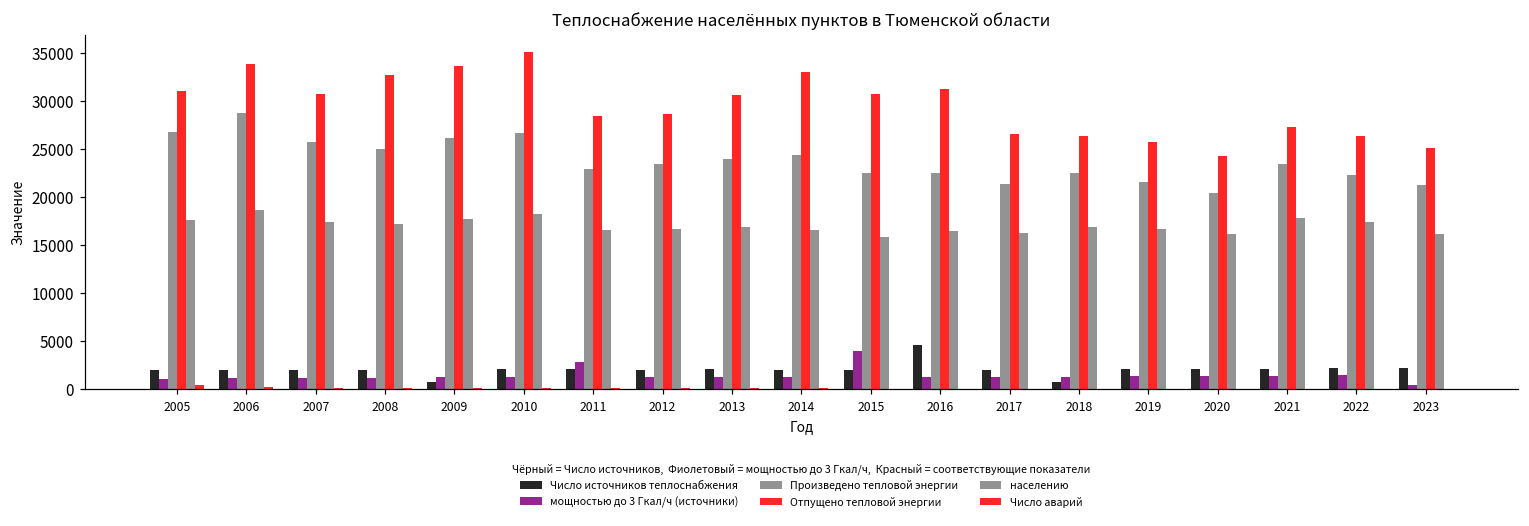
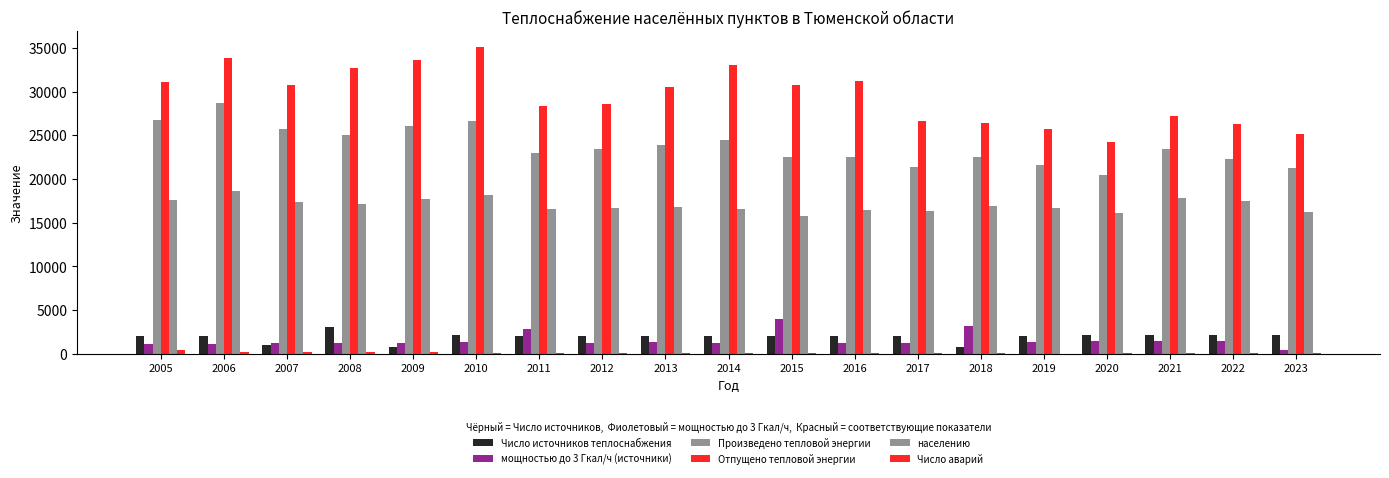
  {
    "Число источников теплоснабжения": {
      "2005": 2000,
      "2006": 2000,
-     "2007": 2000,
-     "2008": 2000,
+     "2007": 1000,
+     "2008": 3000,
      "2009": 1000,
      "2010": 2000,
      "2011": 2000,
      "2012": 2000,
      "2013": 2000,
      "2014": 2000,
      "2015": 2000,
-     "2016": 5000,
+     "2016": 2000,
      "2017": 2000,
      "2018": 1000,
      "2019": 2000,
      "2020": 2000,
      "2021": 2000,
      "2022": 2000,
      "2023": 2000
    },
    "мощностью до 3 Гкал/ч (источники)": {
      "2005": 1000,
      "2006": 1000,
      "2007": 1000,
      "2008": 1000,
      "2009": 1000,
      "2010": 1000,
      "2011": 3000,
      "2012": 1000,
      "2013": 1000,
      "2014": 1000,
      "2015": 4000,
      "2016": 1000,
      "2017": 1000,
-     "2018": 1000,
+     "2018": 3000,
      "2019": 1000,
      "2020": 1000,
      "2021": 1000,
      "2022": 1000,
      "2023": 0
    }
  }
